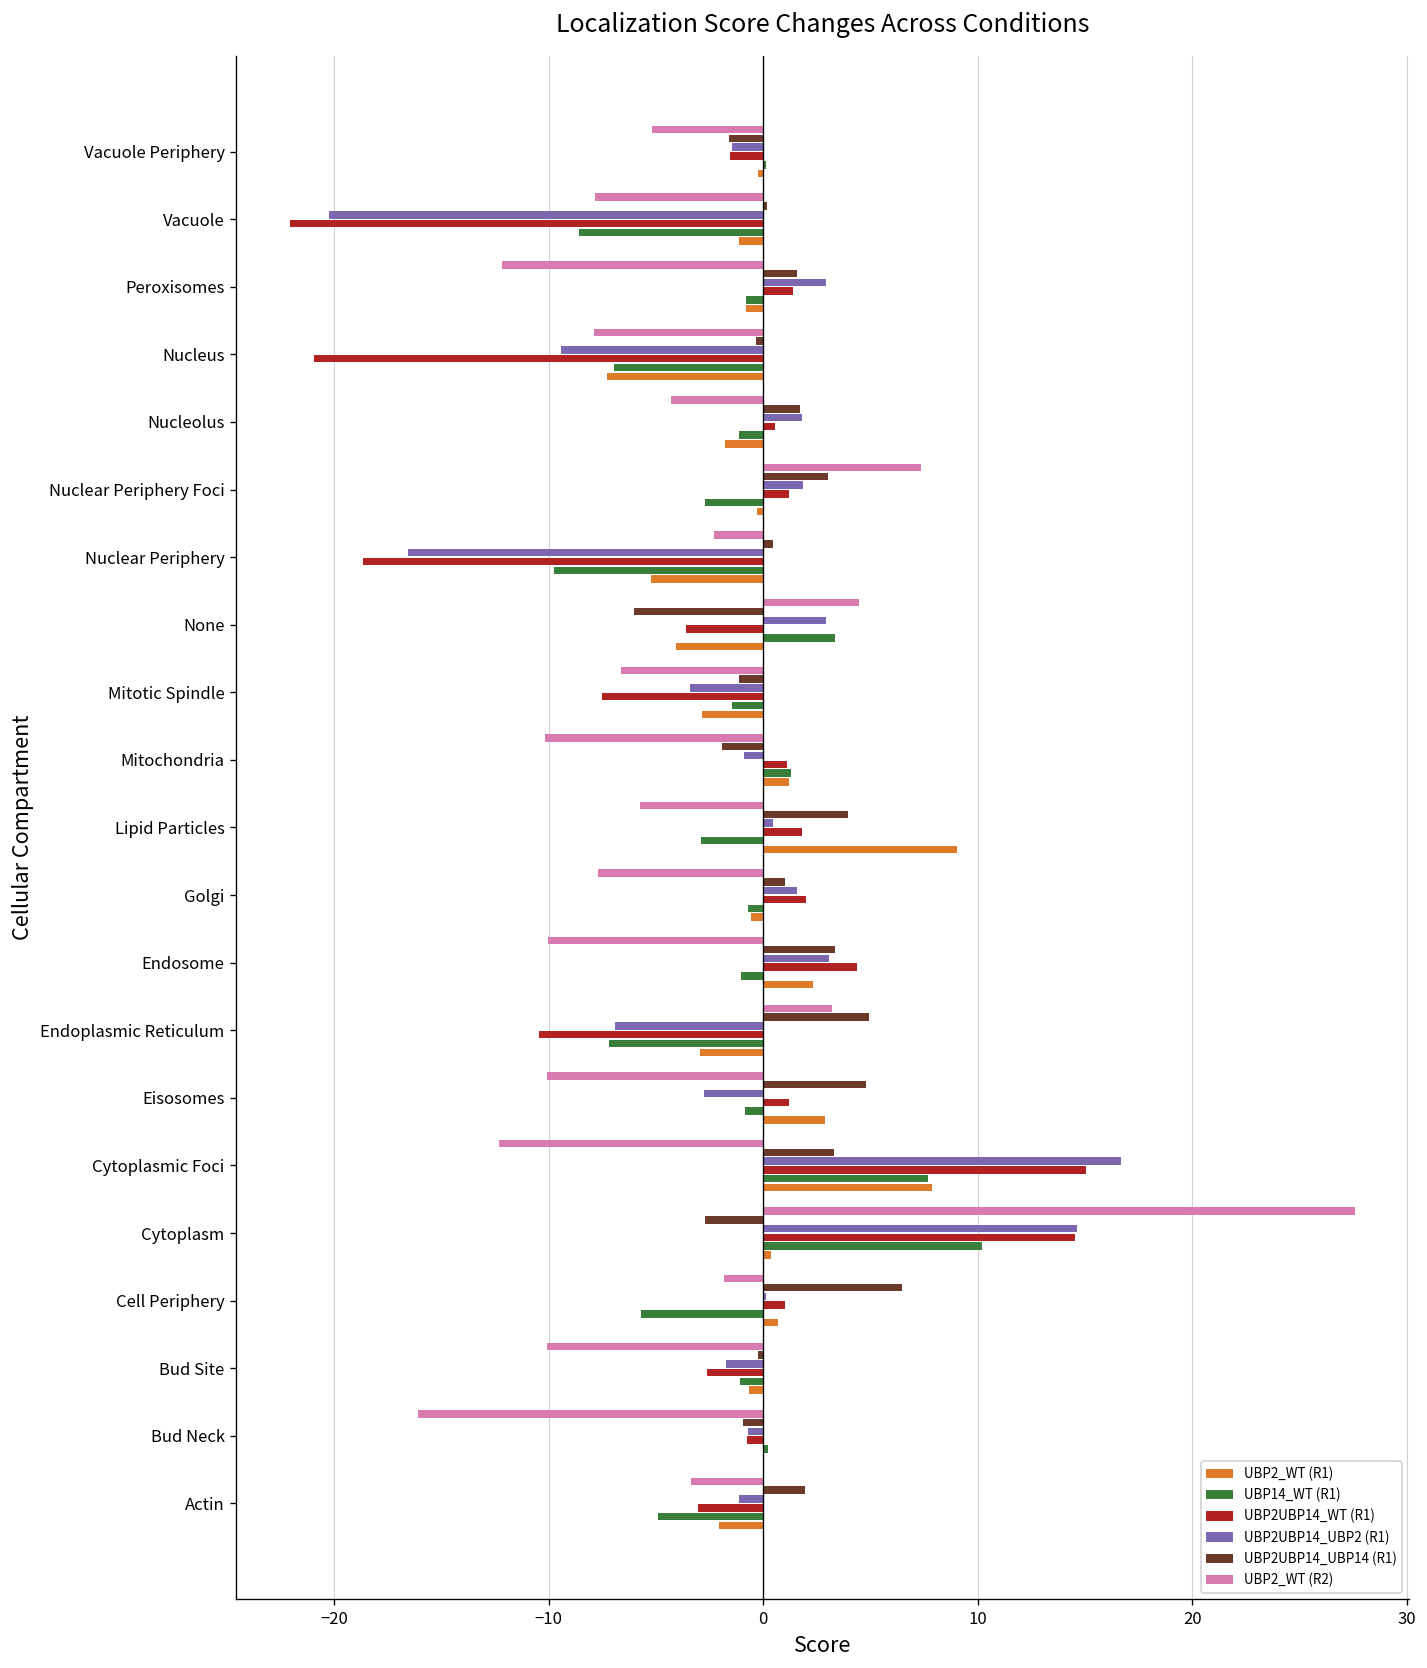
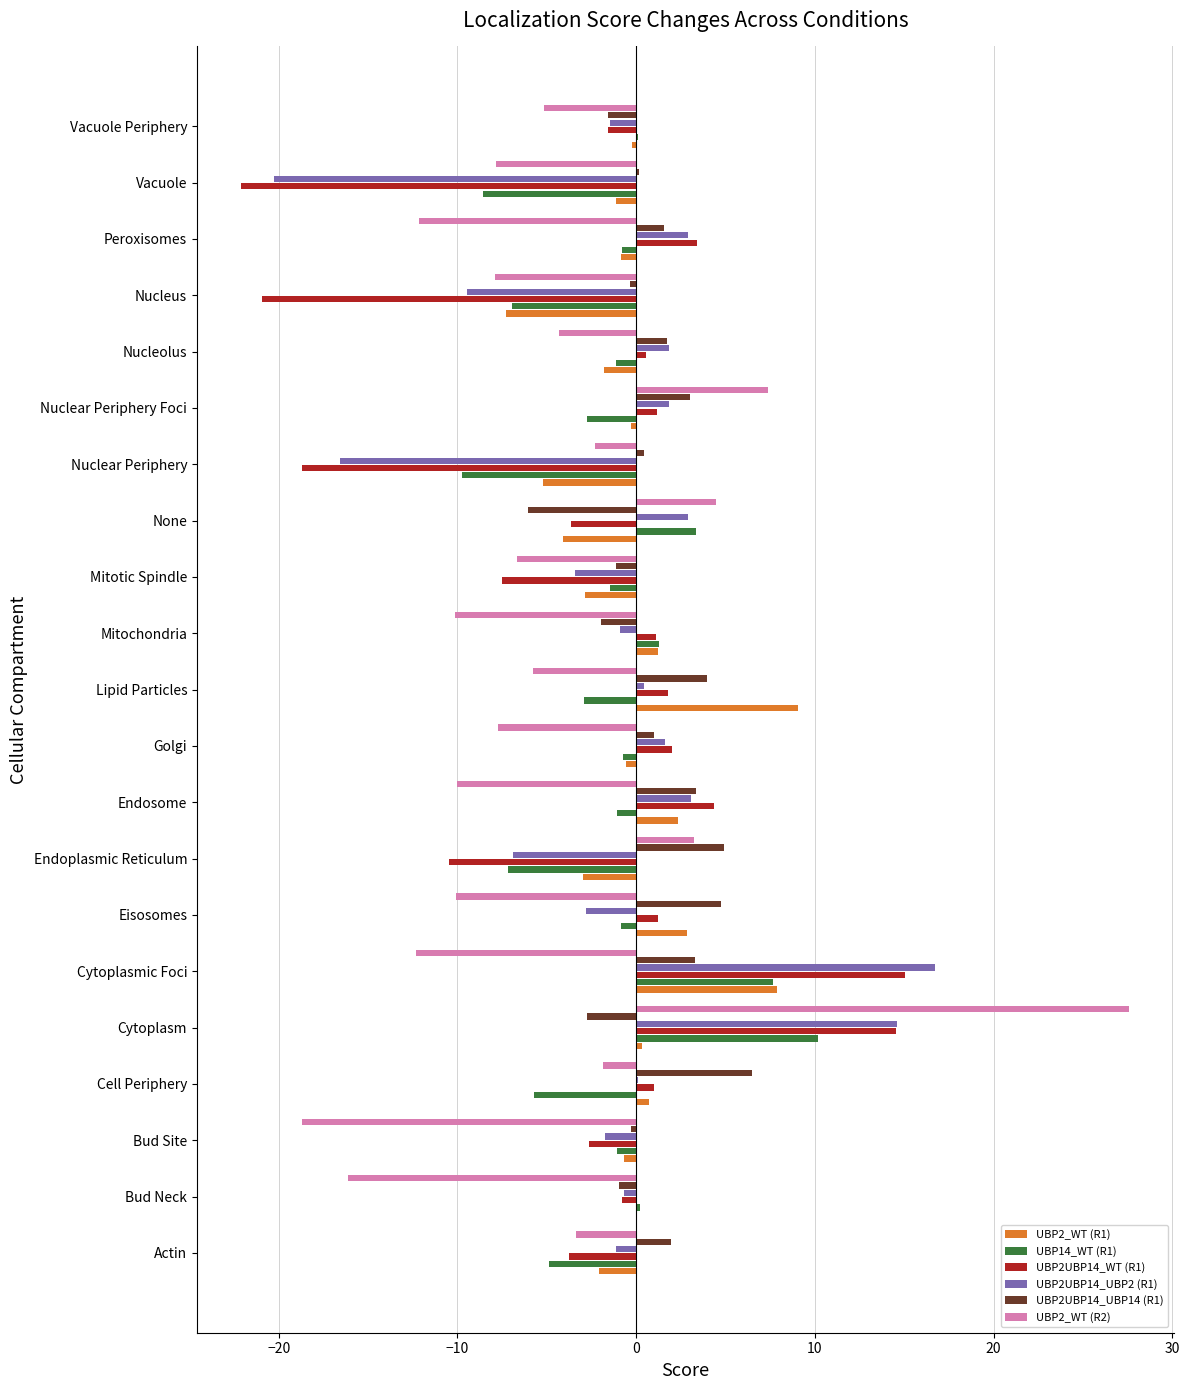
  {
    "UBP2_WT (R1)": {
      "Vacuole Periphery": -0.2,
      "Vacuole": -1.1,
      "Peroxisomes": -0.8,
      "Nucleus": -7.3,
      "Nucleolus": -1.8,
      "Nuclear Periphery Foci": -0.3,
      "Nuclear Periphery": -5.2,
      "None": -4.1,
      "Mitotic Spindle": -2.9,
      "Mitochondria": 1.2,
      "Lipid Particles": 9.1,
      "Golgi": -0.6,
      "Endosome": 2.3,
      "Endoplasmic Reticulum": -3.0,
      "Eisosomes": 2.9,
      "Cytoplasmic Foci": 7.9,
      "Cytoplasm": 0.4,
      "Cell Periphery": 0.7,
      "Bud Site": -0.7,
      "Actin": -2.1
    },
    "UBP14_WT (R1)": {
      "Vacuole": -8.6,
      "Peroxisomes": -0.8,
      "Nucleus": -6.9,
      "Nucleolus": -1.1,
      "Nuclear Periphery Foci": -2.7,
      "Nuclear Periphery": -9.8,
      "None": 3.4,
      "Mitotic Spindle": -1.5,
      "Mitochondria": 1.3,
      "Lipid Particles": -2.9,
      "Golgi": -0.7,
      "Endosome": -1.1,
      "Endoplasmic Reticulum": -7.2,
      "Eisosomes": -0.9,
      "Cytoplasmic Foci": 7.7,
      "Cytoplasm": 10.2,
      "Cell Periphery": -5.7,
      "Bud Site": -1.1,
      "Bud Neck": 0.2,
      "Actin": -4.9
    },
    "UBP2UBP14_WT (R1)": {
      "Vacuole Periphery": -1.6,
      "Vacuole": -22.1,
-     "Peroxisomes": 1.4,
+     "Peroxisomes": 3.4,
      "Nucleus": -21.0,
      "Nucleolus": 0.6,
      "Nuclear Periphery Foci": 1.2,
      "Nuclear Periphery": -18.7,
      "None": -3.6,
      "Mitotic Spindle": -7.5,
      "Mitochondria": 1.1,
      "Lipid Particles": 1.8,
      "Golgi": 2.0,
      "Endosome": 4.4,
      "Endoplasmic Reticulum": -10.5,
      "Eisosomes": 1.2,
      "Cytoplasmic Foci": 15.0,
      "Cytoplasm": 14.6,
      "Cell Periphery": 1.0,
      "Bud Site": -2.6,
      "Bud Neck": -0.8,
-     "Actin": -3.1
+     "Actin": -3.7
    },
    "UBP2UBP14_UBP2 (R1)": {
      "Vacuole Periphery": -1.5,
      "Vacuole": -20.3,
      "Peroxisomes": 2.9,
      "Nucleus": -9.5,
      "Nucleolus": 1.8,
      "Nuclear Periphery Foci": 1.9,
      "Nuclear Periphery": -16.6,
      "None": 2.9,
      "Mitotic Spindle": -3.4,
      "Mitochondria": -0.9,
      "Lipid Particles": 0.5,
      "Golgi": 1.6,
      "Endosome": 3.1,
      "Endoplasmic Reticulum": -6.9,
      "Eisosomes": -2.8,
      "Cytoplasmic Foci": 16.7,
      "Cytoplasm": 14.6,
      "Bud Site": -1.7,
      "Bud Neck": -0.7,
      "Actin": -1.1
    },
    "UBP2UBP14_UBP14 (R1)": {
      "Vacuole Periphery": -1.6,
      "Vacuole": 0.2,
      "Peroxisomes": 1.6,
      "Nucleus": -0.3,
      "Nucleolus": 1.7,
      "Nuclear Periphery Foci": 3.0,
      "Nuclear Periphery": 0.4,
      "None": -6.0,
      "Mitotic Spindle": -1.1,
      "Mitochondria": -1.9,
      "Lipid Particles": 3.9,
      "Golgi": 1.0,
      "Endosome": 3.3,
      "Endoplasmic Reticulum": 4.9,
      "Eisosomes": 4.8,
      "Cytoplasmic Foci": 3.3,
      "Cytoplasm": -2.7,
      "Cell Periphery": 6.5,
      "Bud Site": -0.3,
      "Bud Neck": -0.9,
      "Actin": 1.9
    },
    "UBP2_WT (R2)": {
      "Vacuole Periphery": -5.2,
      "Vacuole": -7.8,
      "Peroxisomes": -12.2,
      "Nucleus": -7.9,
      "Nucleolus": -4.3,
      "Nuclear Periphery Foci": 7.4,
      "Nuclear Periphery": -2.3,
      "None": 4.5,
      "Mitotic Spindle": -6.7,
      "Mitochondria": -10.2,
      "Lipid Particles": -5.8,
      "Golgi": -7.7,
      "Endosome": -10.0,
      "Endoplasmic Reticulum": 3.2,
      "Eisosomes": -10.1,
      "Cytoplasmic Foci": -12.3,
      "Cytoplasm": 27.6,
      "Cell Periphery": -1.9,
-     "Bud Site": -10.1,
+     "Bud Site": -18.7,
      "Bud Neck": -16.1,
      "Actin": -3.4
    }
  }
